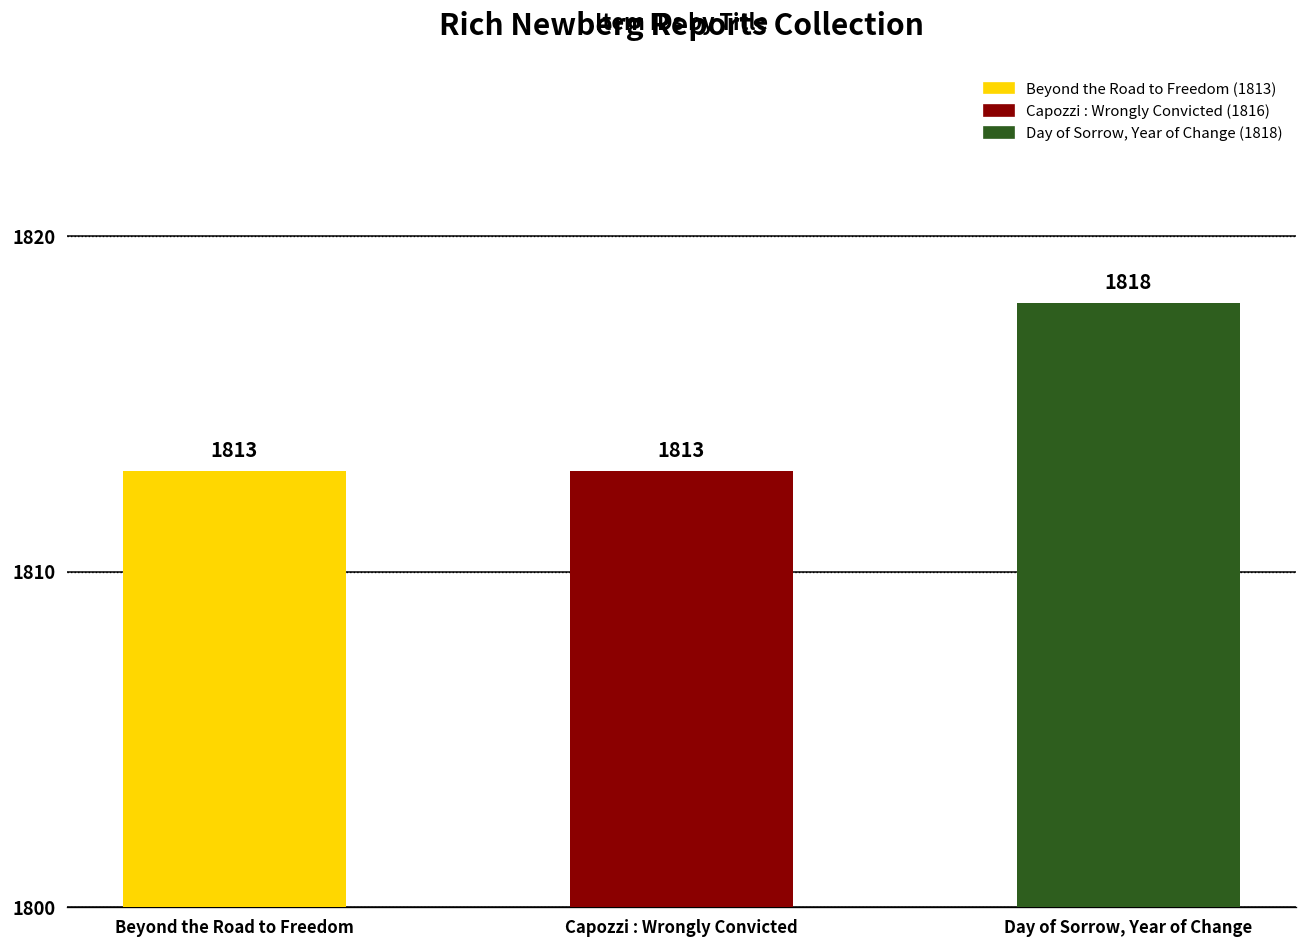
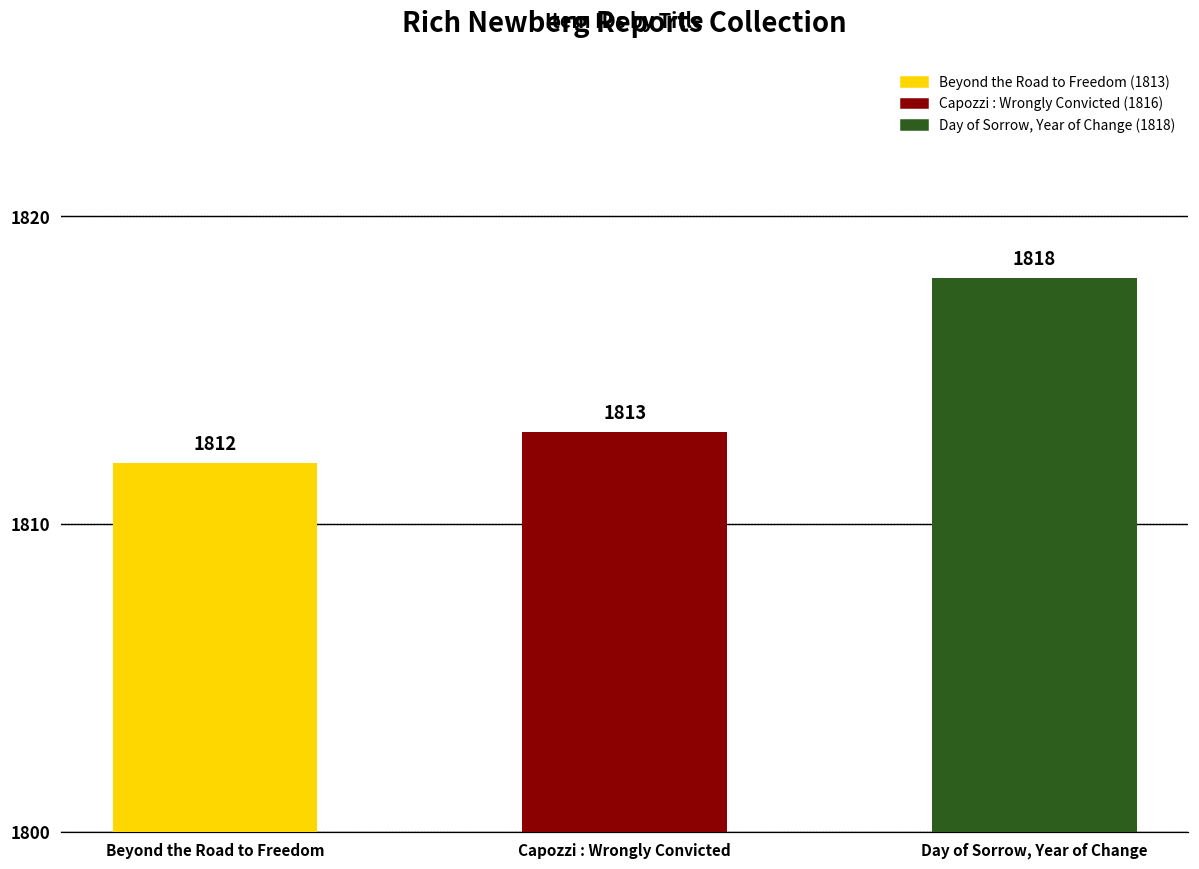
  {
-   "Beyond the Road to Freedom": 1813,
+   "Beyond the Road to Freedom": 1812,
    "Capozzi : Wrongly Convicted": 1813,
    "Day of Sorrow, Year of Change": 1818
  }
